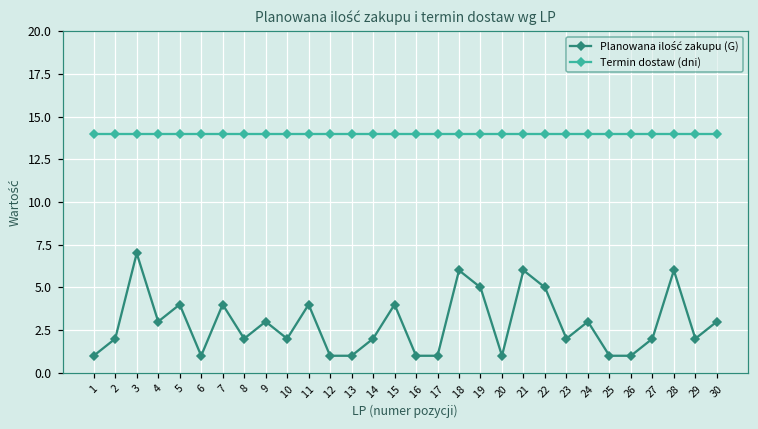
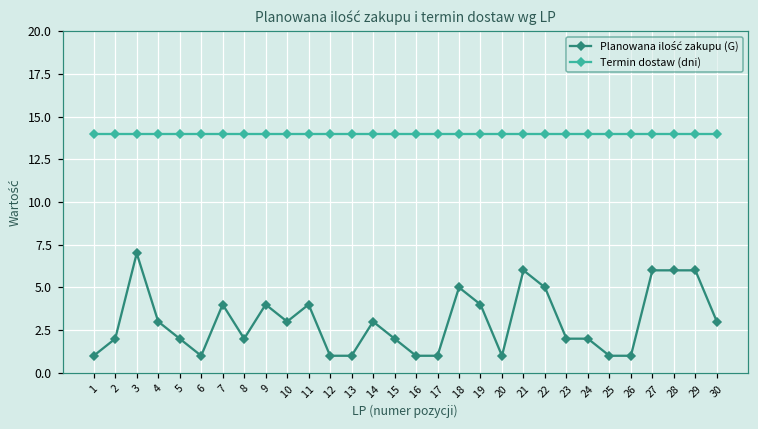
  {
    "Planowana ilość zakupu (G)": {
      "1": 1,
      "2": 2,
      "3": 7,
      "4": 3,
-     "5": 4,
+     "5": 2,
      "6": 1,
      "7": 4,
      "8": 2,
-     "9": 3,
-     "10": 2,
+     "9": 4,
+     "10": 3,
      "11": 4,
      "12": 1,
      "13": 1,
-     "14": 2,
-     "15": 4,
+     "14": 3,
+     "15": 2,
      "16": 1,
      "17": 1,
-     "18": 6,
-     "19": 5,
+     "18": 5,
+     "19": 4,
      "20": 1,
      "21": 6,
      "22": 5,
      "23": 2,
-     "24": 3,
+     "24": 2,
      "25": 1,
      "26": 1,
-     "27": 2,
+     "27": 6,
      "28": 6,
-     "29": 2,
+     "29": 6,
      "30": 3
    },
    "Termin dostaw (dni)": {
      "1": 14,
      "2": 14,
      "3": 14,
      "4": 14,
      "5": 14,
      "6": 14,
      "7": 14,
      "8": 14,
      "9": 14,
      "10": 14,
      "11": 14,
      "12": 14,
      "13": 14,
      "14": 14,
      "15": 14,
      "16": 14,
      "17": 14,
      "18": 14,
      "19": 14,
      "20": 14,
      "21": 14,
      "22": 14,
      "23": 14,
      "24": 14,
      "25": 14,
      "26": 14,
      "27": 14,
      "28": 14,
      "29": 14,
      "30": 14
    }
  }
